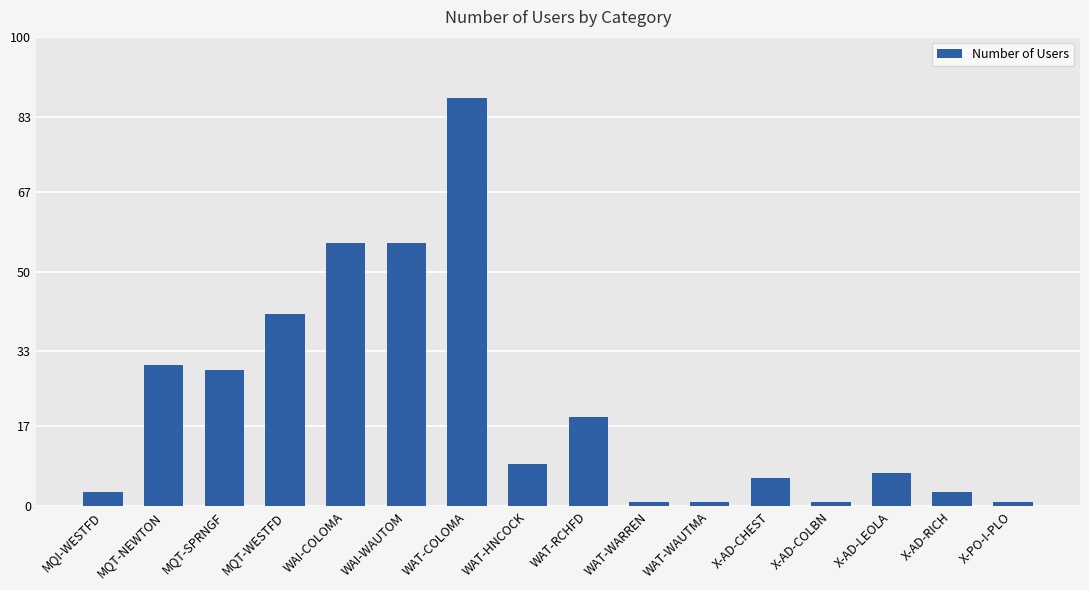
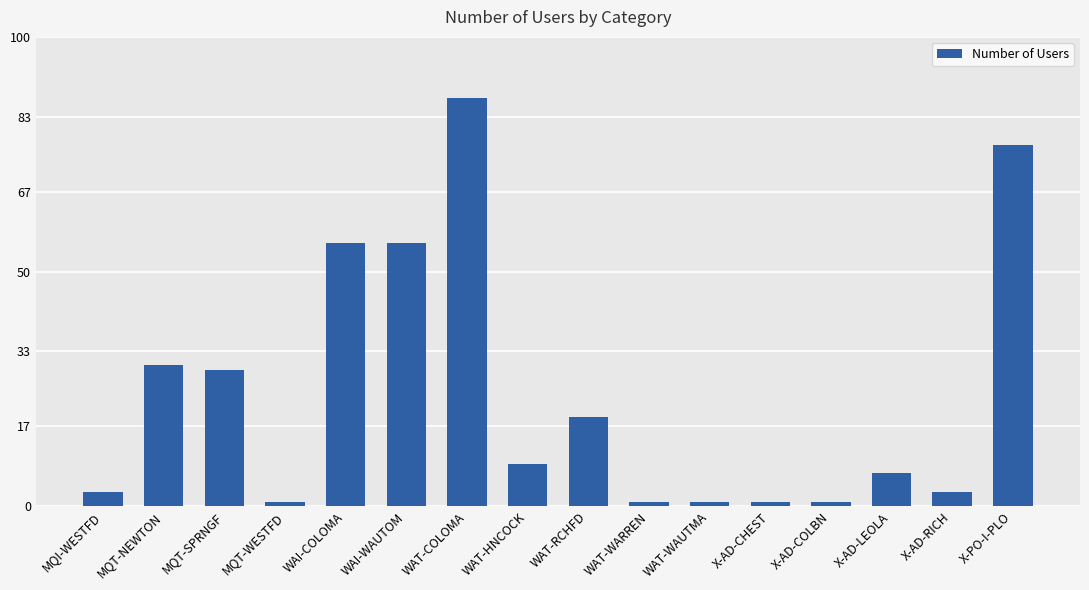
  {
    "MQI-WESTFD": 3,
    "MQT-NEWTON": 30,
    "MQT-SPRNGF": 29,
-   "MQT-WESTFD": 41,
+   "MQT-WESTFD": 1,
    "WAI-COLOMA": 56,
    "WAI-WAUTOM": 56,
    "WAT-COLOMA": 87,
    "WAT-HNCOCK": 9,
    "WAT-RCHFD": 19,
    "WAT-WARREN": 1,
    "WAT-WAUTMA": 1,
-   "X-AD-CHEST": 6,
+   "X-AD-CHEST": 1,
    "X-AD-COLBN": 1,
    "X-AD-LEOLA": 7,
    "X-AD-RICH": 3,
-   "X-PO-I-PLO": 1
+   "X-PO-I-PLO": 77
  }
